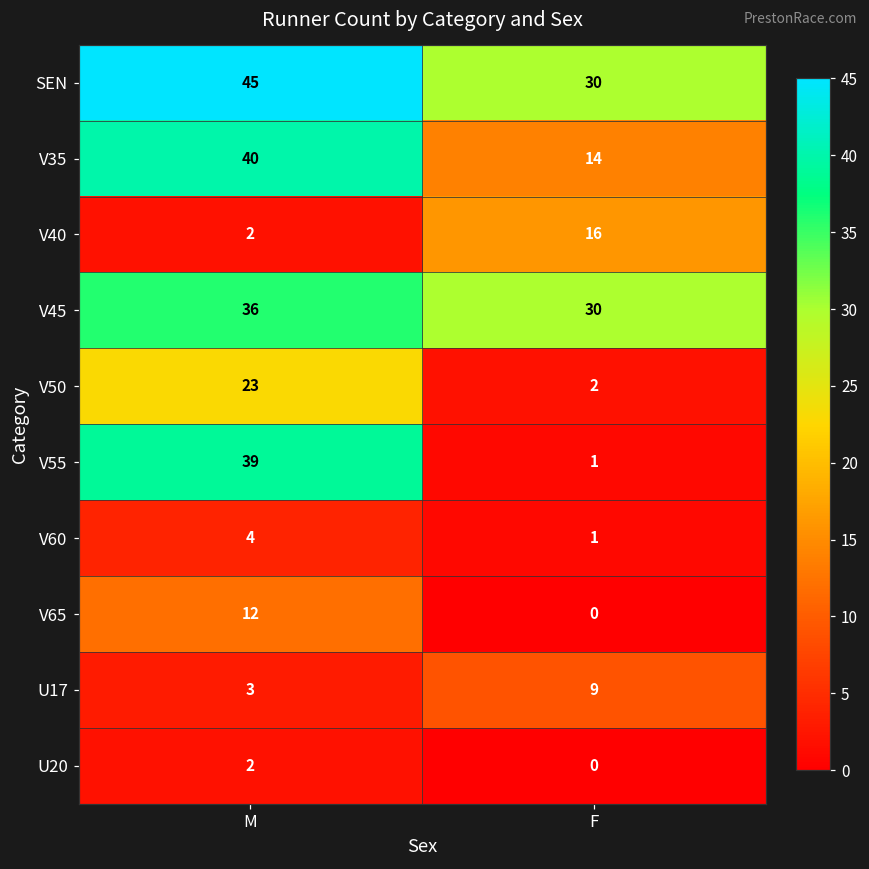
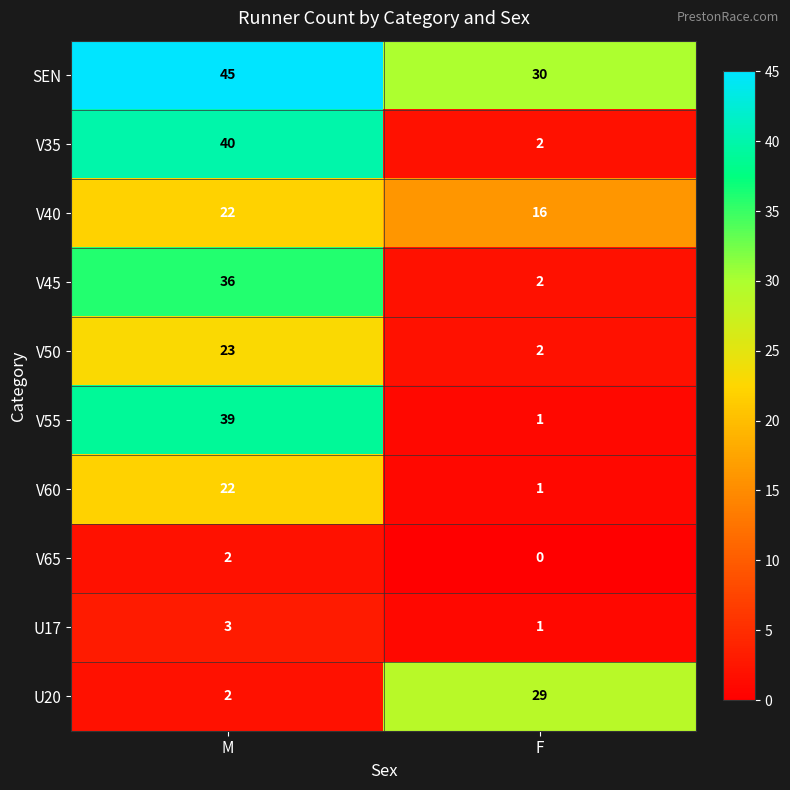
  {
    "SEN": {
      "M": 45,
      "F": 30
    },
    "V35": {
      "M": 40,
-     "F": 14
+     "F": 2
    },
    "V40": {
-     "M": 2,
+     "M": 22,
      "F": 16
    },
    "V45": {
      "M": 36,
-     "F": 30
+     "F": 2
    },
    "V50": {
      "M": 23,
      "F": 2
    },
    "V55": {
      "M": 39,
      "F": 1
    },
    "V60": {
-     "M": 4,
+     "M": 22,
      "F": 1
    },
    "V65": {
-     "M": 12,
+     "M": 2,
      "F": 0
    },
    "U17": {
      "M": 3,
-     "F": 9
+     "F": 1
    },
    "U20": {
      "M": 2,
-     "F": 0
+     "F": 29
    }
  }
